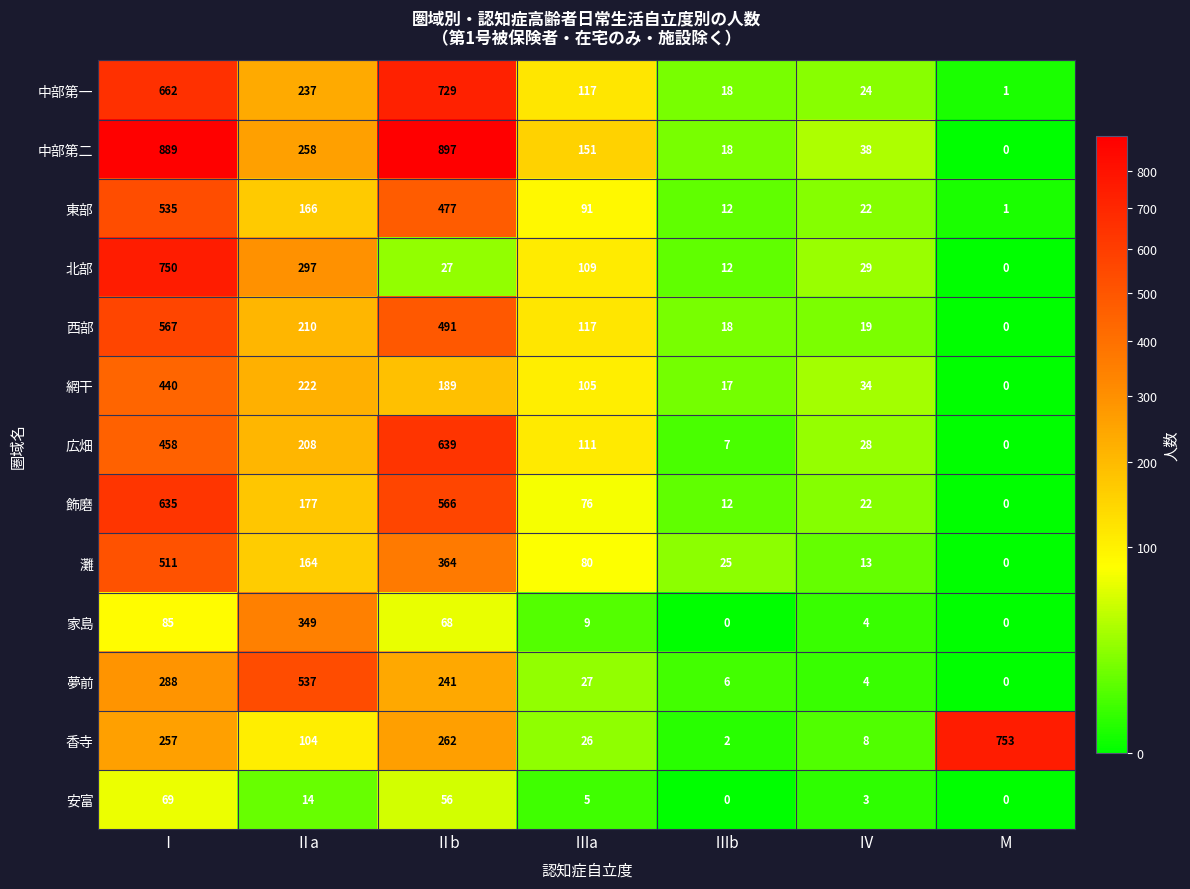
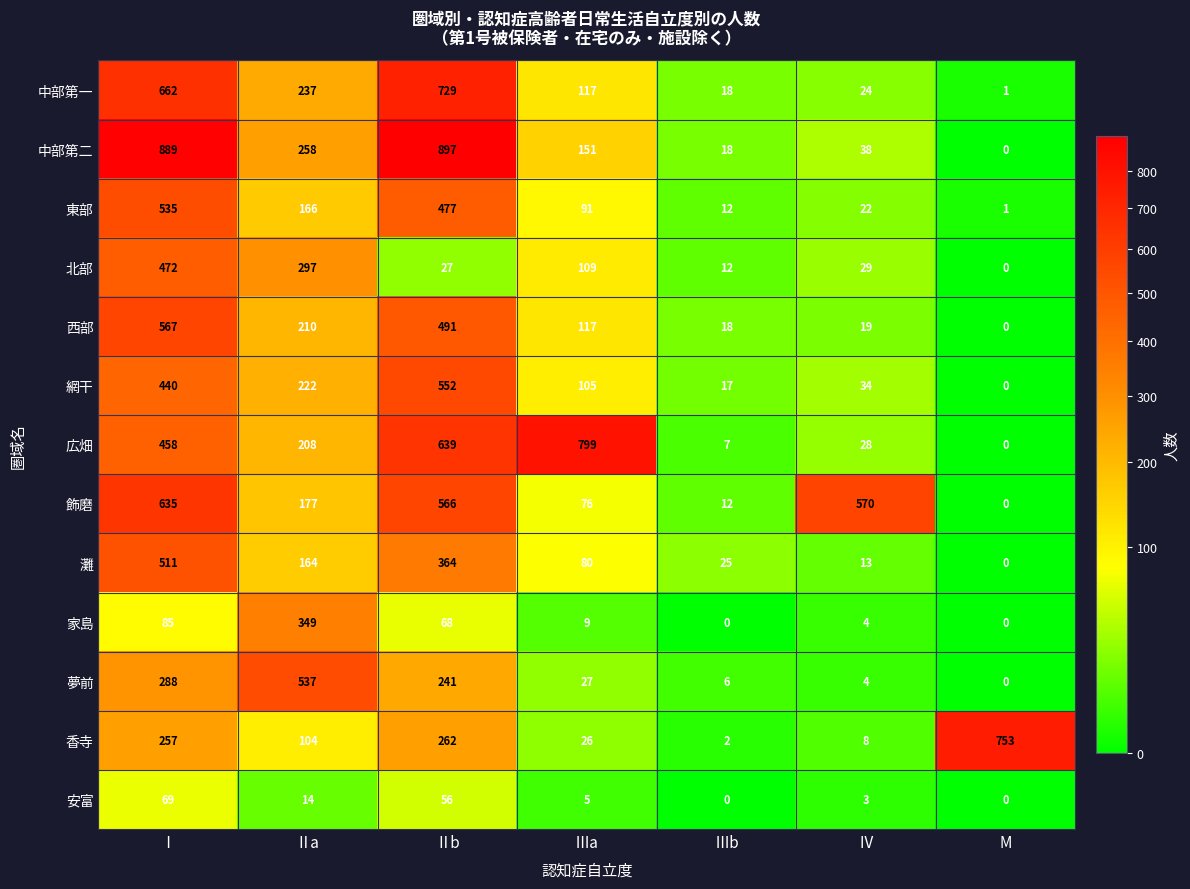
  {
    "中部第一": {
      "Ⅰ": 662,
      "Ⅱa": 237,
      "Ⅱb": 729,
      "Ⅲa": 117,
      "Ⅲb": 18,
      "Ⅳ": 24,
      "M": 1
    },
    "中部第二": {
      "Ⅰ": 889,
      "Ⅱa": 258,
      "Ⅱb": 897,
      "Ⅲa": 151,
      "Ⅲb": 18,
      "Ⅳ": 38,
      "M": 0
    },
    "東部": {
      "Ⅰ": 535,
      "Ⅱa": 166,
      "Ⅱb": 477,
      "Ⅲa": 91,
      "Ⅲb": 12,
      "Ⅳ": 22,
      "M": 1
    },
    "北部": {
-     "Ⅰ": 750,
+     "Ⅰ": 472,
      "Ⅱa": 297,
      "Ⅱb": 27,
      "Ⅲa": 109,
      "Ⅲb": 12,
      "Ⅳ": 29,
      "M": 0
    },
    "西部": {
      "Ⅰ": 567,
      "Ⅱa": 210,
      "Ⅱb": 491,
      "Ⅲa": 117,
      "Ⅲb": 18,
      "Ⅳ": 19,
      "M": 0
    },
    "網干": {
      "Ⅰ": 440,
      "Ⅱa": 222,
-     "Ⅱb": 189,
+     "Ⅱb": 552,
      "Ⅲa": 105,
      "Ⅲb": 17,
      "Ⅳ": 34,
      "M": 0
    },
    "広畑": {
      "Ⅰ": 458,
      "Ⅱa": 208,
      "Ⅱb": 639,
-     "Ⅲa": 111,
+     "Ⅲa": 799,
      "Ⅲb": 7,
      "Ⅳ": 28,
      "M": 0
    },
    "飾磨": {
      "Ⅰ": 635,
      "Ⅱa": 177,
      "Ⅱb": 566,
      "Ⅲa": 76,
      "Ⅲb": 12,
-     "Ⅳ": 22,
+     "Ⅳ": 570,
      "M": 0
    },
    "灘": {
      "Ⅰ": 511,
      "Ⅱa": 164,
      "Ⅱb": 364,
      "Ⅲa": 80,
      "Ⅲb": 25,
      "Ⅳ": 13,
      "M": 0
    },
    "家島": {
      "Ⅰ": 85,
      "Ⅱa": 349,
      "Ⅱb": 68,
      "Ⅲa": 9,
      "Ⅲb": 0,
      "Ⅳ": 4,
      "M": 0
    },
    "夢前": {
      "Ⅰ": 288,
      "Ⅱa": 537,
      "Ⅱb": 241,
      "Ⅲa": 27,
      "Ⅲb": 6,
      "Ⅳ": 4,
      "M": 0
    },
    "香寺": {
      "Ⅰ": 257,
      "Ⅱa": 104,
      "Ⅱb": 262,
      "Ⅲa": 26,
      "Ⅲb": 2,
      "Ⅳ": 8,
      "M": 753
    },
    "安富": {
      "Ⅰ": 69,
      "Ⅱa": 14,
      "Ⅱb": 56,
      "Ⅲa": 5,
      "Ⅲb": 0,
      "Ⅳ": 3,
      "M": 0
    }
  }
